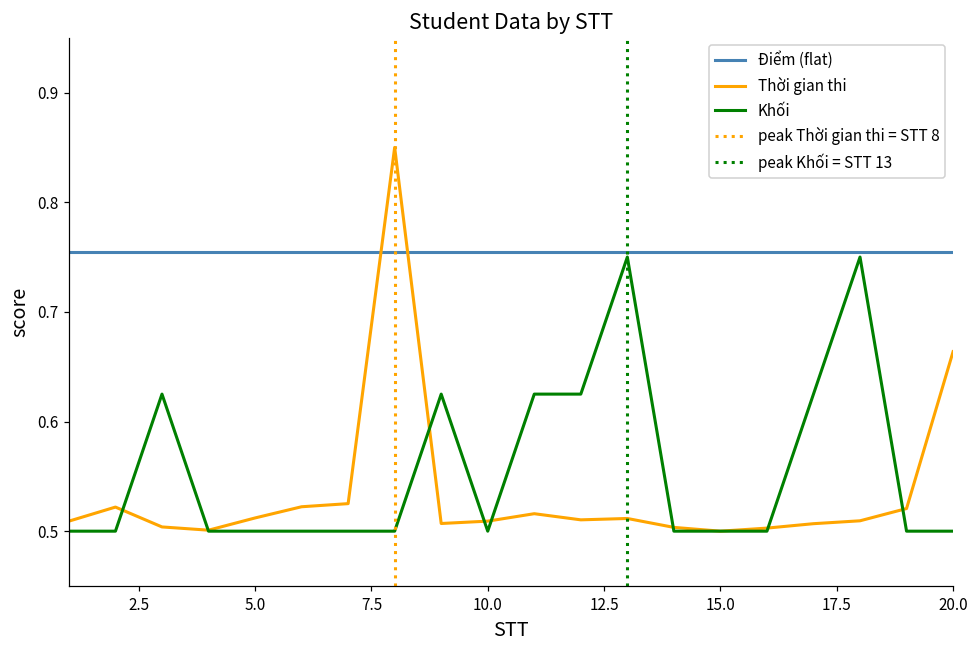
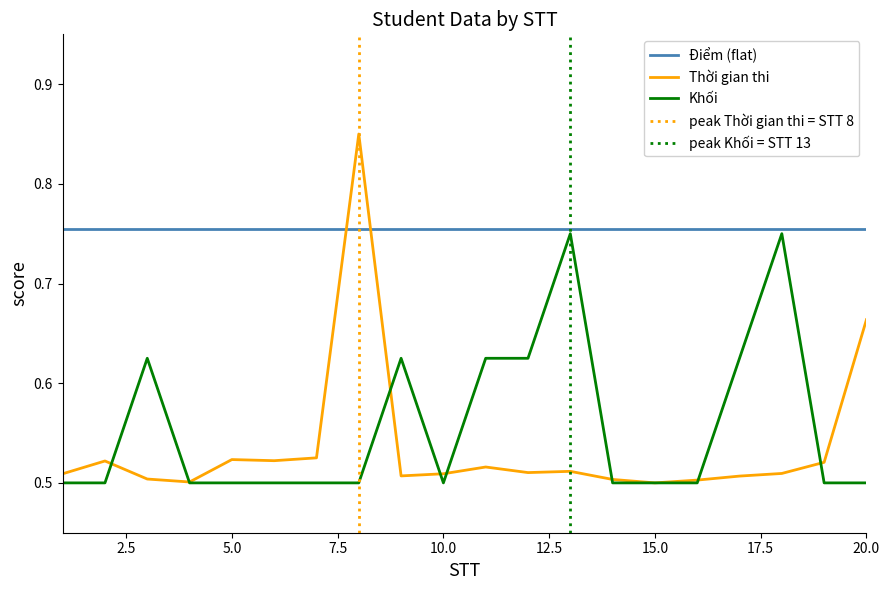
  {
    "Điểm (flat)": {
      "5.0": 0.76,
      "10.0": 0.76,
      "15.0": 0.76,
      "20.0": 0.76
    },
    "Thời gian thi": {
-     "5.0": 0.51,
+     "5.0": 0.52,
      "10.0": 0.51,
      "20.0": 0.66
    },
    "Khối": {
      "5.0": 0.50,
      "10.0": 0.50,
      "20.0": 0.50
    }
  }
